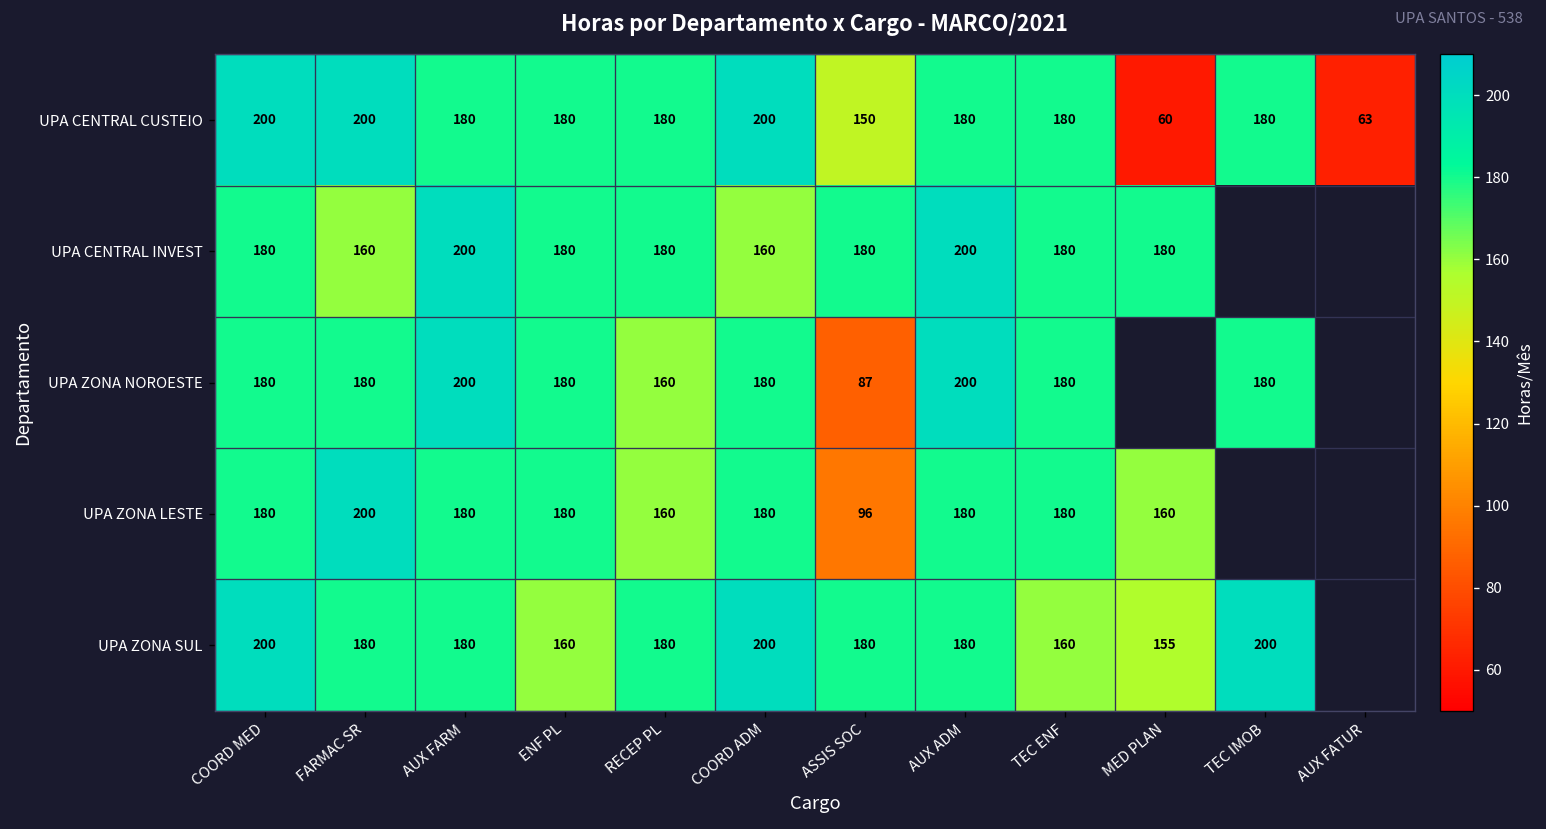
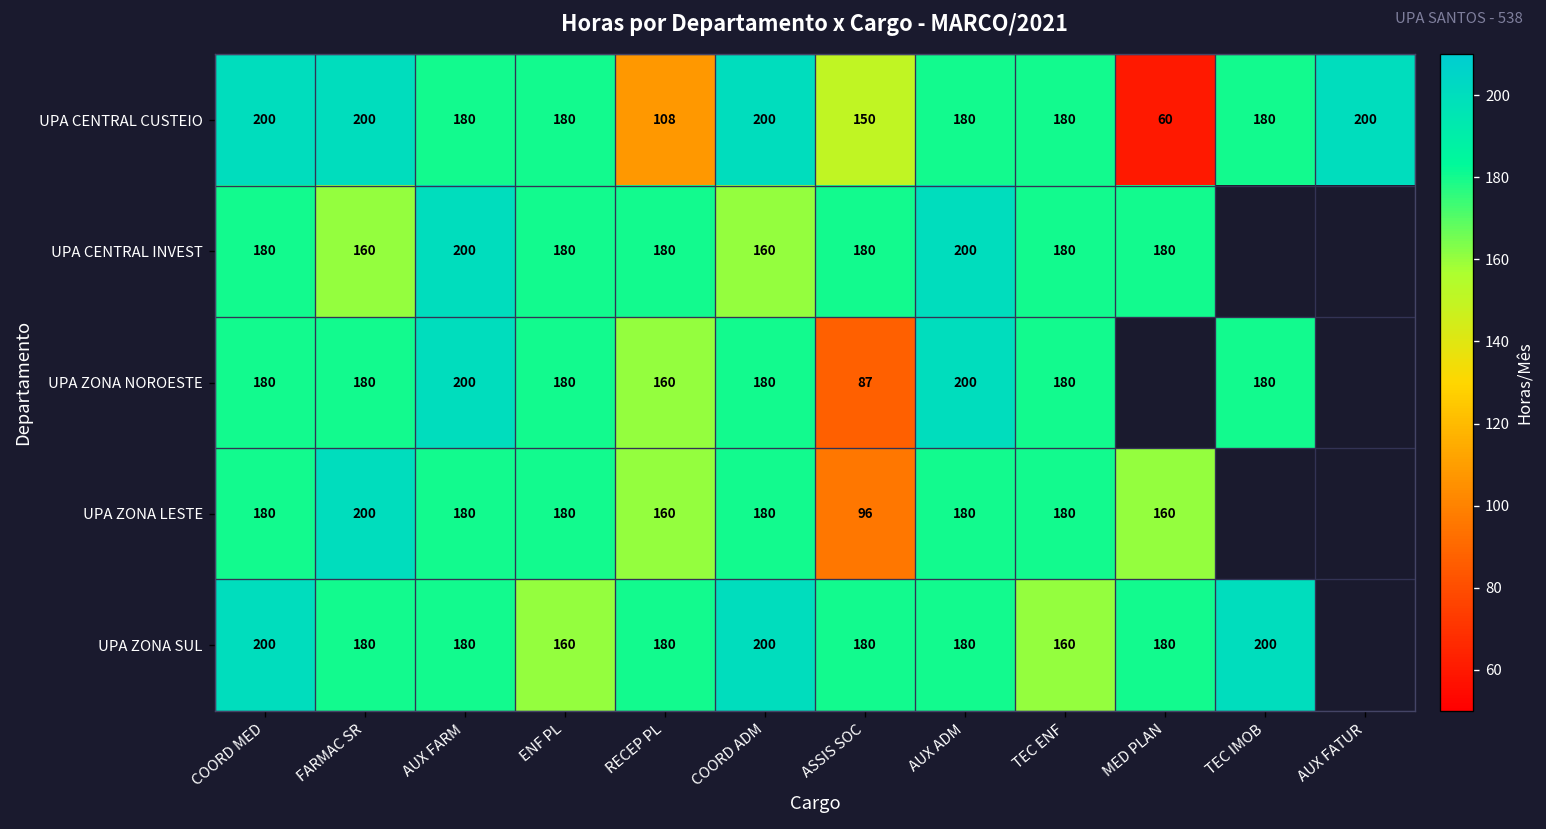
  {
    "UPA CENTRAL CUSTEIO": {
      "COORD MED": 200,
      "FARMAC SR": 200,
      "AUX FARM": 180,
      "ENF PL": 180,
-     "RECEP PL": 180,
+     "RECEP PL": 108,
      "COORD ADM": 200,
      "ASSIS SOC": 150,
      "AUX ADM": 180,
      "TEC ENF": 180,
      "MED PLAN": 60,
      "TEC IMOB": 180,
-     "AUX FATUR": 63
+     "AUX FATUR": 200
    },
    "UPA CENTRAL INVEST": {
      "COORD MED": 180,
      "FARMAC SR": 160,
      "AUX FARM": 200,
      "ENF PL": 180,
      "RECEP PL": 180,
      "COORD ADM": 160,
      "ASSIS SOC": 180,
      "AUX ADM": 200,
      "TEC ENF": 180,
      "MED PLAN": 180
    },
    "UPA ZONA NOROESTE": {
      "COORD MED": 180,
      "FARMAC SR": 180,
      "AUX FARM": 200,
      "ENF PL": 180,
      "RECEP PL": 160,
      "COORD ADM": 180,
      "ASSIS SOC": 87,
      "AUX ADM": 200,
      "TEC ENF": 180,
      "TEC IMOB": 180
    },
    "UPA ZONA LESTE": {
      "COORD MED": 180,
      "FARMAC SR": 200,
      "AUX FARM": 180,
      "ENF PL": 180,
      "RECEP PL": 160,
      "COORD ADM": 180,
      "ASSIS SOC": 96,
      "AUX ADM": 180,
      "TEC ENF": 180,
      "MED PLAN": 160
    },
    "UPA ZONA SUL": {
      "COORD MED": 200,
      "FARMAC SR": 180,
      "AUX FARM": 180,
      "ENF PL": 160,
      "RECEP PL": 180,
      "COORD ADM": 200,
      "ASSIS SOC": 180,
      "AUX ADM": 180,
      "TEC ENF": 160,
-     "MED PLAN": 155,
+     "MED PLAN": 180,
      "TEC IMOB": 200
    }
  }
